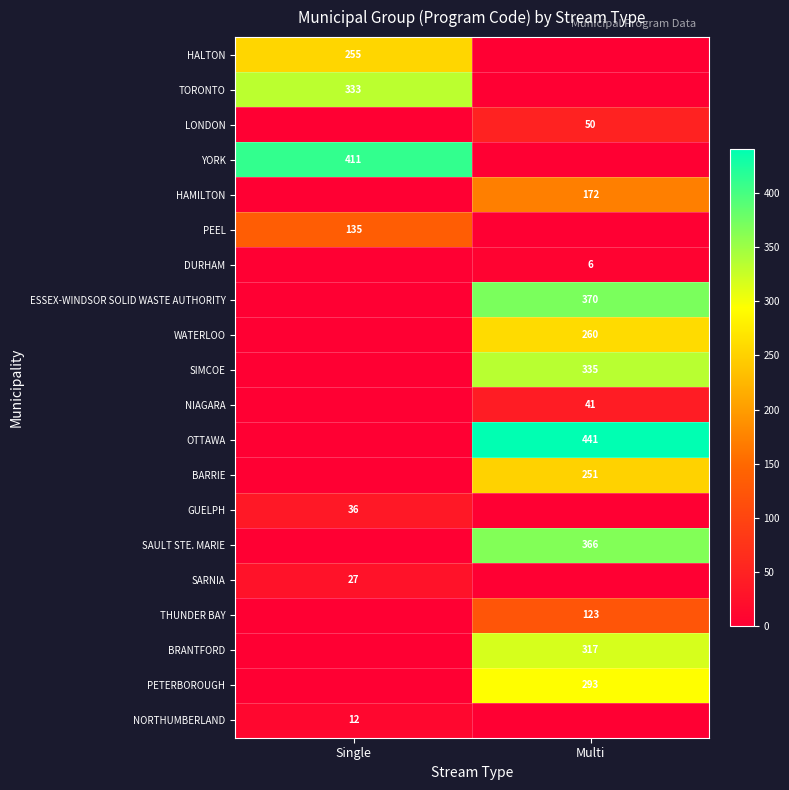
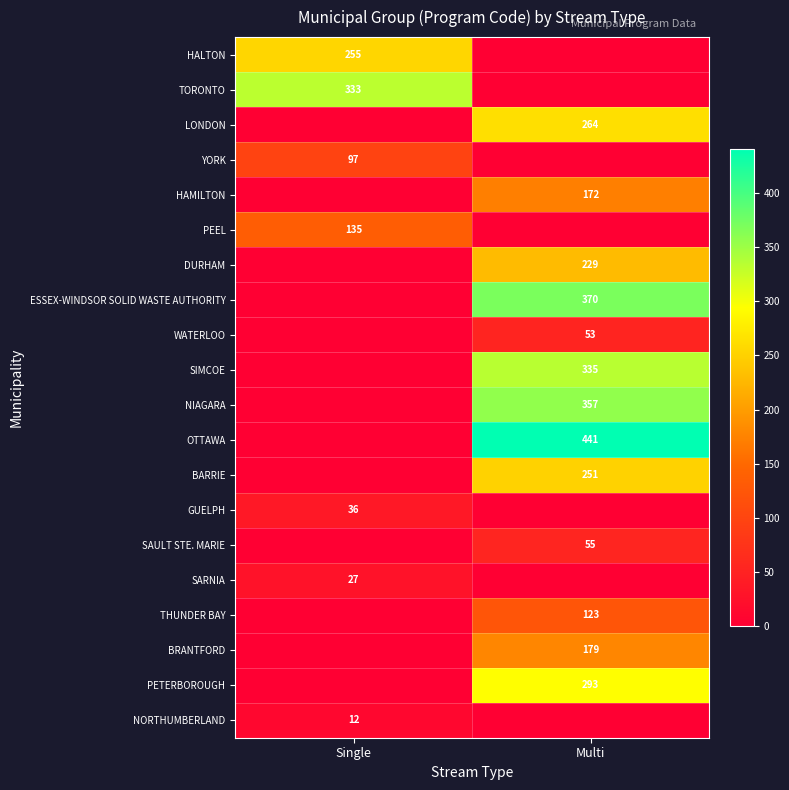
  {
    "HALTON": {
      "Single": 255
    },
    "TORONTO": {
      "Single": 333
    },
    "LONDON": {
-     "Multi": 50
+     "Multi": 264
    },
    "YORK": {
-     "Single": 411
+     "Single": 97
    },
    "HAMILTON": {
      "Multi": 172
    },
    "PEEL": {
      "Single": 135
    },
    "DURHAM": {
-     "Multi": 6
+     "Multi": 229
    },
    "ESSEX-WINDSOR SOLID WASTE AUTHORITY": {
      "Multi": 370
    },
    "WATERLOO": {
-     "Multi": 260
+     "Multi": 53
    },
    "SIMCOE": {
      "Multi": 335
    },
    "NIAGARA": {
-     "Multi": 41
+     "Multi": 357
    },
    "OTTAWA": {
      "Multi": 441
    },
    "BARRIE": {
      "Multi": 251
    },
    "GUELPH": {
      "Single": 36
    },
    "SAULT STE. MARIE": {
-     "Multi": 366
+     "Multi": 55
    },
    "SARNIA": {
      "Single": 27
    },
    "THUNDER BAY": {
      "Multi": 123
    },
    "BRANTFORD": {
-     "Multi": 317
+     "Multi": 179
    },
    "PETERBOROUGH": {
      "Multi": 293
    },
    "NORTHUMBERLAND": {
      "Single": 12
    }
  }
